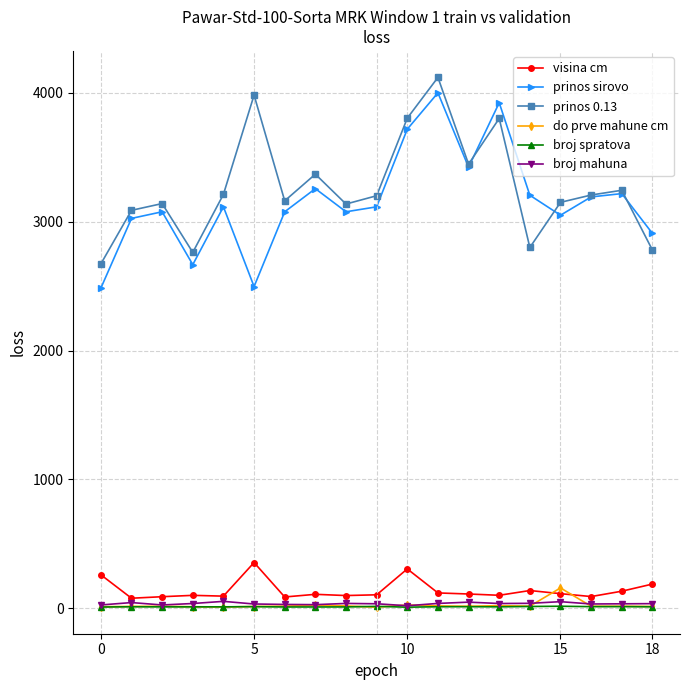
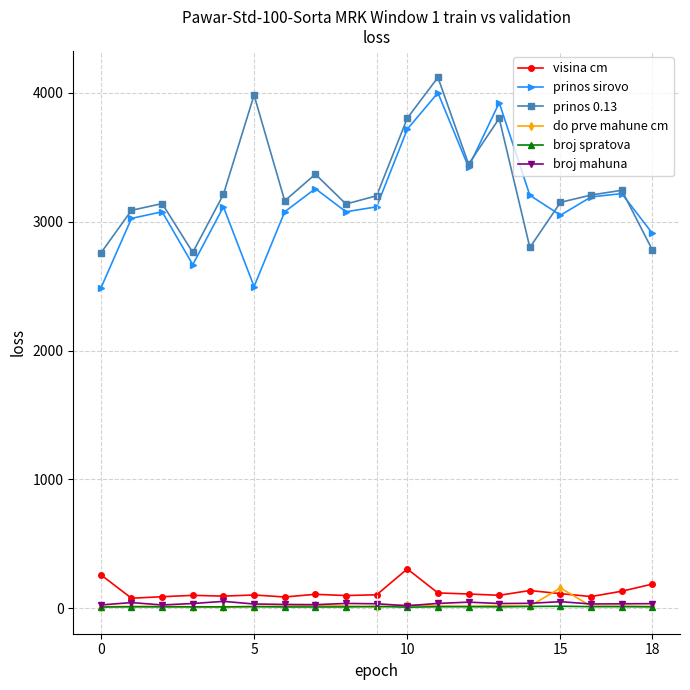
  {
    "visina cm": {
      "0": 260,
-     "5": 350,
+     "5": 100,
      "10": 310,
      "15": 110,
      "18": 190
    },
    "prinos sirovo": {
      "0": 2480,
      "5": 2500,
      "10": 3720,
      "15": 3050,
      "18": 2910
    },
    "prinos 0.13": {
-     "0": 2670,
+     "0": 2760,
      "5": 3980,
      "10": 3800,
      "15": 3150,
      "18": 2780
    },
    "do prve mahune cm": {
      "15": 160
    },
    "broj spratova": {
      "15": 20
    },
    "broj mahuna": {
      "15": 50,
      "18": 40
    }
  }
